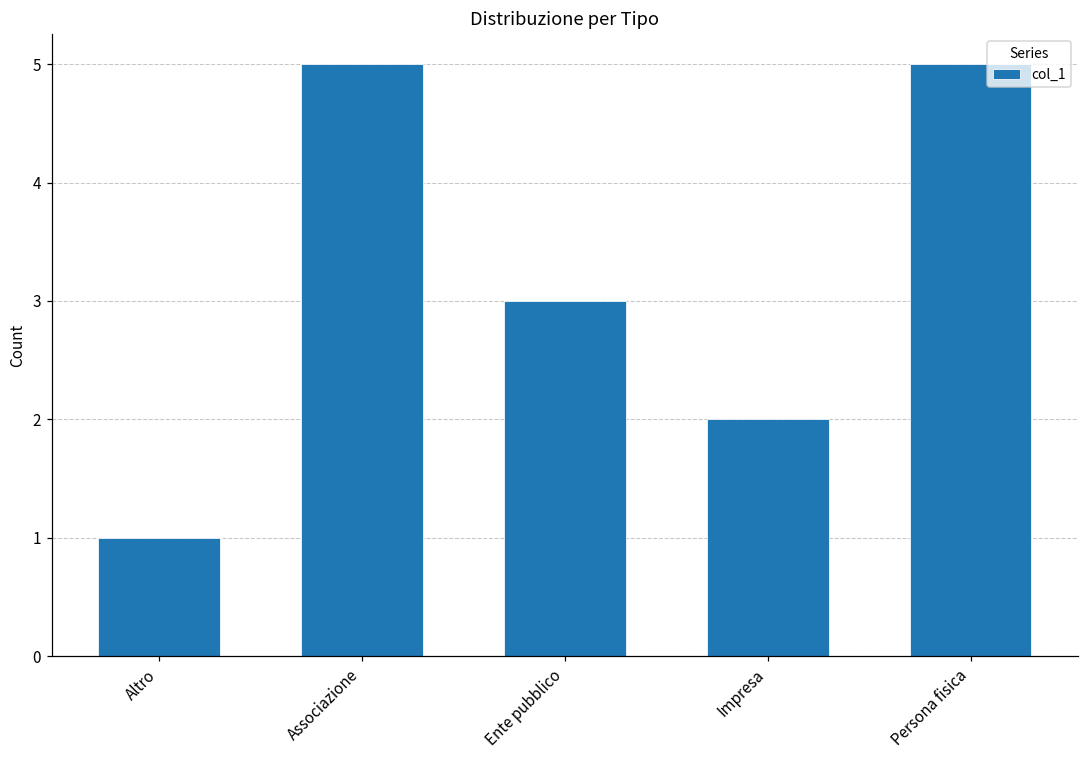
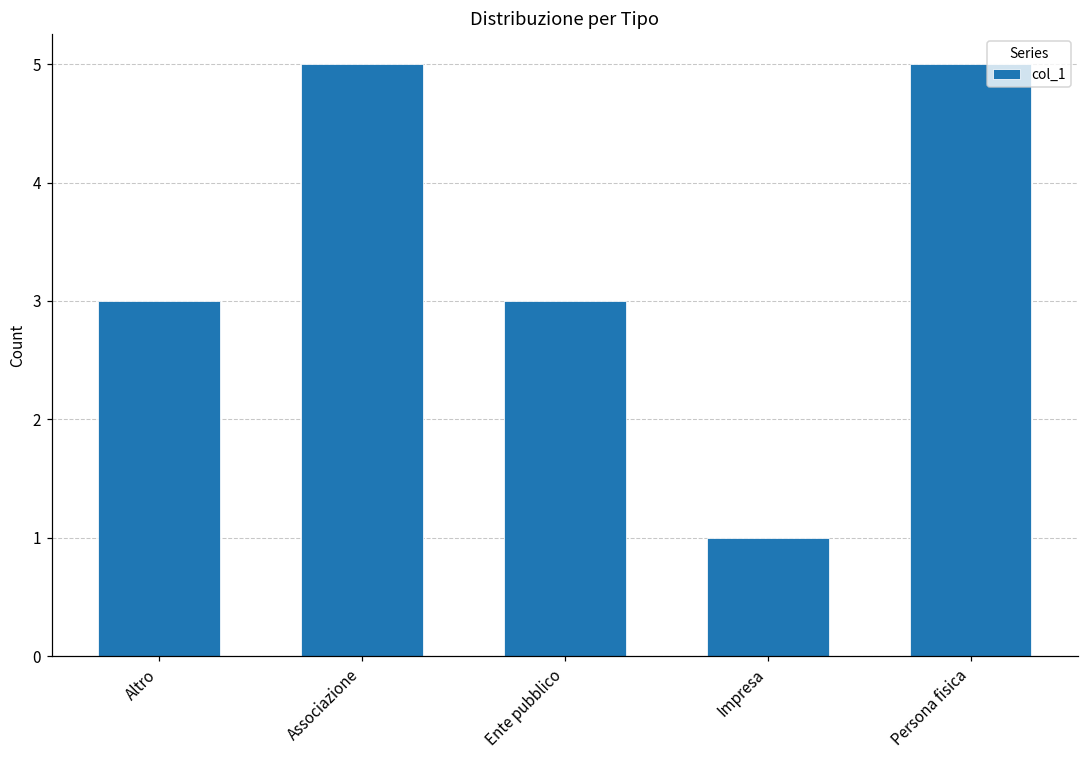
  {
-   "Altro": 1,
+   "Altro": 3,
    "Associazione": 5,
    "Ente pubblico": 3,
-   "Impresa": 2,
+   "Impresa": 1,
    "Persona fisica": 5
  }
